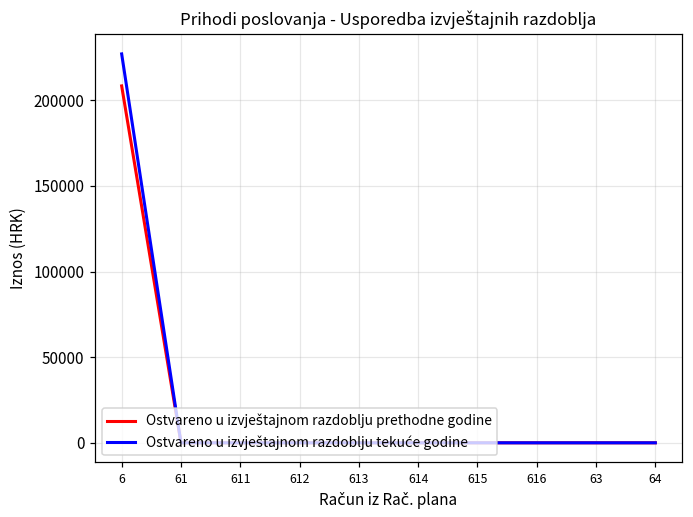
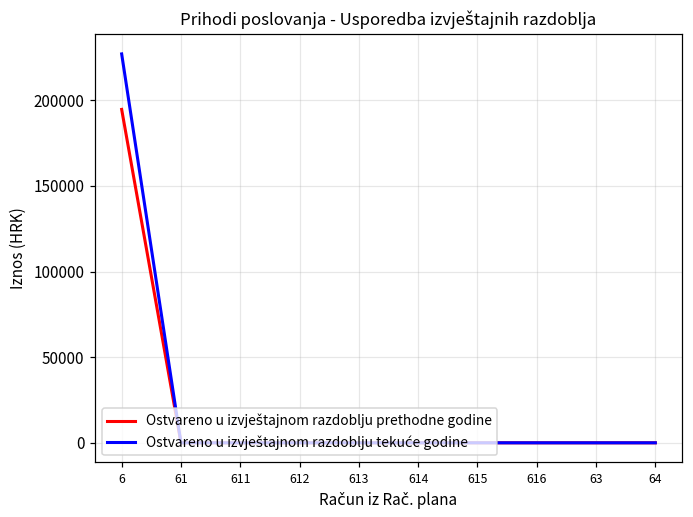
  {
    "Ostvareno u izvještajnom razdoblju prethodne godine": {
-     "6": 208000
+     "6": 195000
    },
    "Ostvareno u izvještajnom razdoblju tekuće godine": {
      "6": 227000
    }
  }
